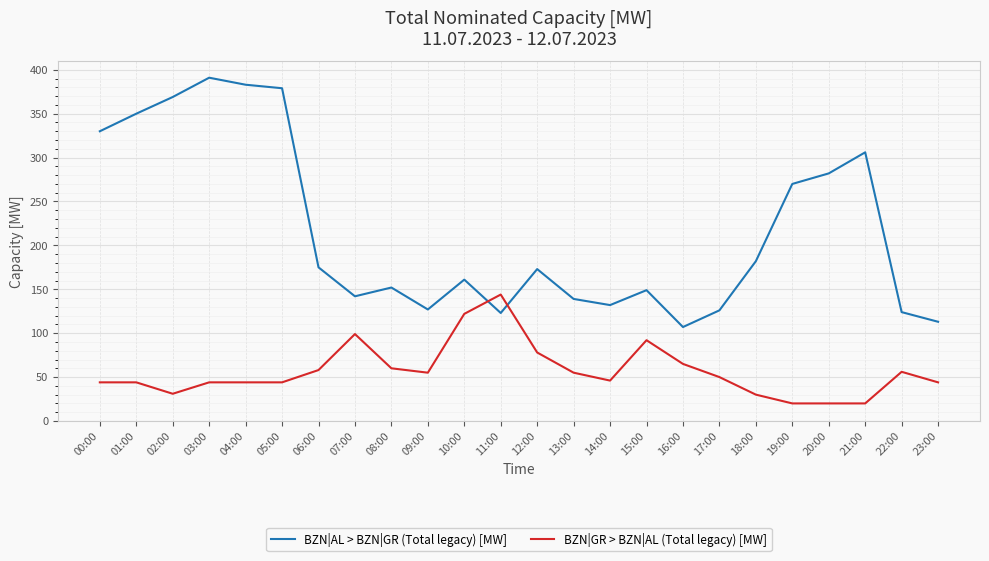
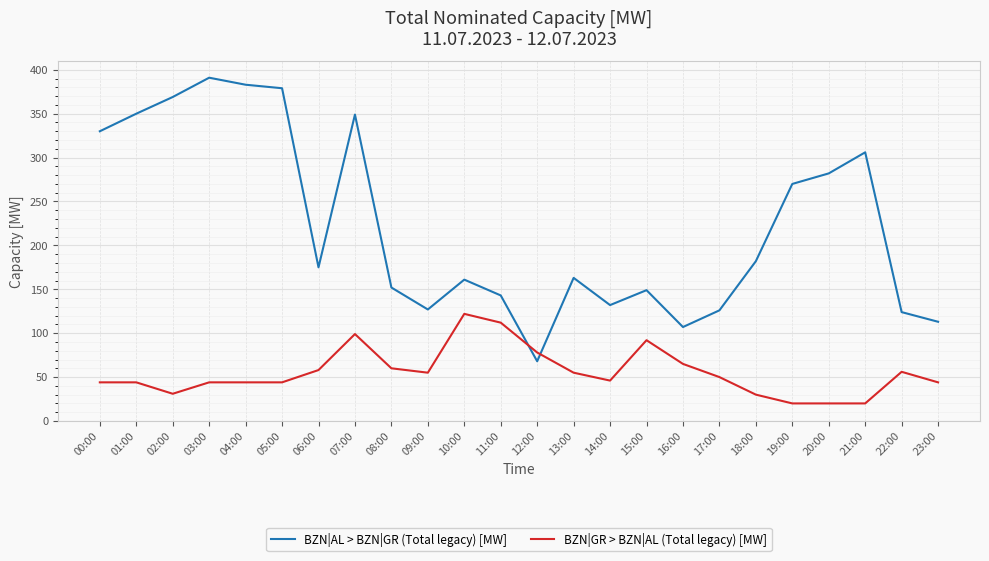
  {
    "BZN|AL > BZN|GR (Total legacy) [MW]": {
      "00:00": 330,
      "01:00": 350,
      "02:00": 370,
      "03:00": 390,
      "04:00": 380,
      "05:00": 380,
      "06:00": 180,
-     "07:00": 140,
+     "07:00": 350,
      "08:00": 150,
      "09:00": 130,
      "10:00": 160,
-     "11:00": 120,
-     "12:00": 170,
-     "13:00": 140,
+     "11:00": 140,
+     "12:00": 70,
+     "13:00": 160,
      "14:00": 130,
      "15:00": 150,
      "16:00": 110,
      "17:00": 130,
      "18:00": 180,
      "19:00": 270,
      "20:00": 280,
      "21:00": 310,
      "22:00": 120,
      "23:00": 110
    },
    "BZN|GR > BZN|AL (Total legacy) [MW]": {
      "00:00": 40,
      "01:00": 40,
      "02:00": 30,
      "03:00": 40,
      "04:00": 40,
      "05:00": 40,
      "06:00": 60,
      "07:00": 100,
      "08:00": 60,
      "09:00": 60,
      "10:00": 120,
-     "11:00": 140,
+     "11:00": 110,
      "12:00": 80,
      "13:00": 60,
      "14:00": 50,
      "15:00": 90,
      "16:00": 70,
      "17:00": 50,
      "18:00": 30,
      "19:00": 20,
      "20:00": 20,
      "21:00": 20,
      "22:00": 60,
      "23:00": 40
    }
  }
